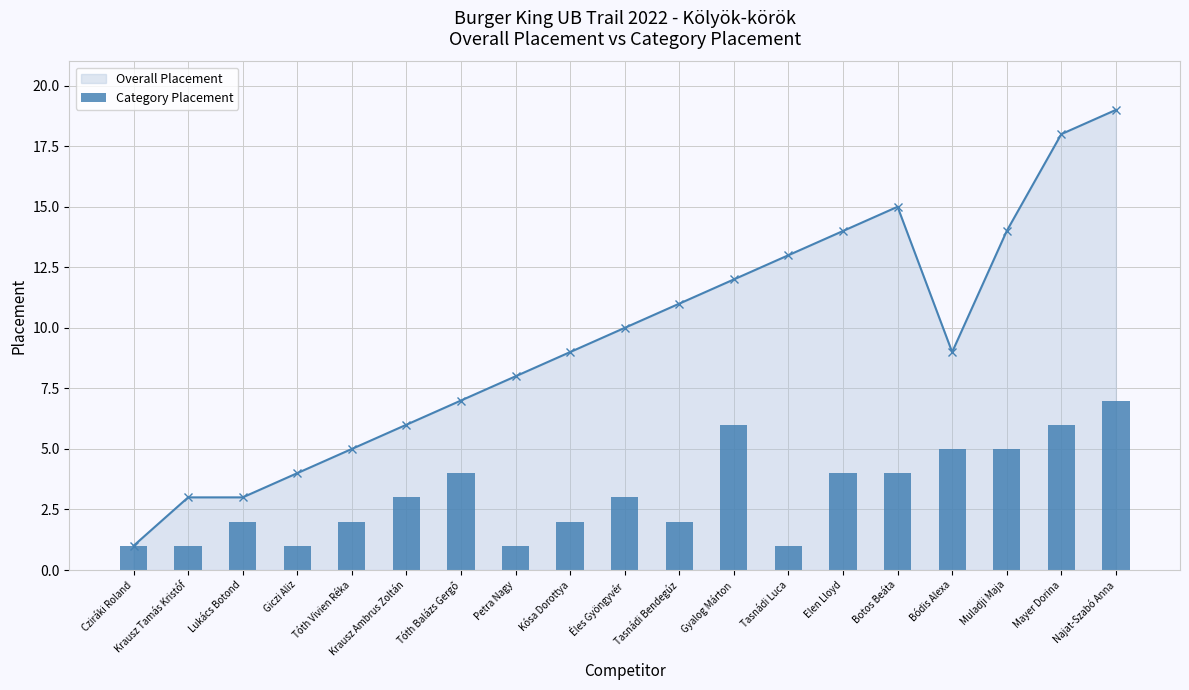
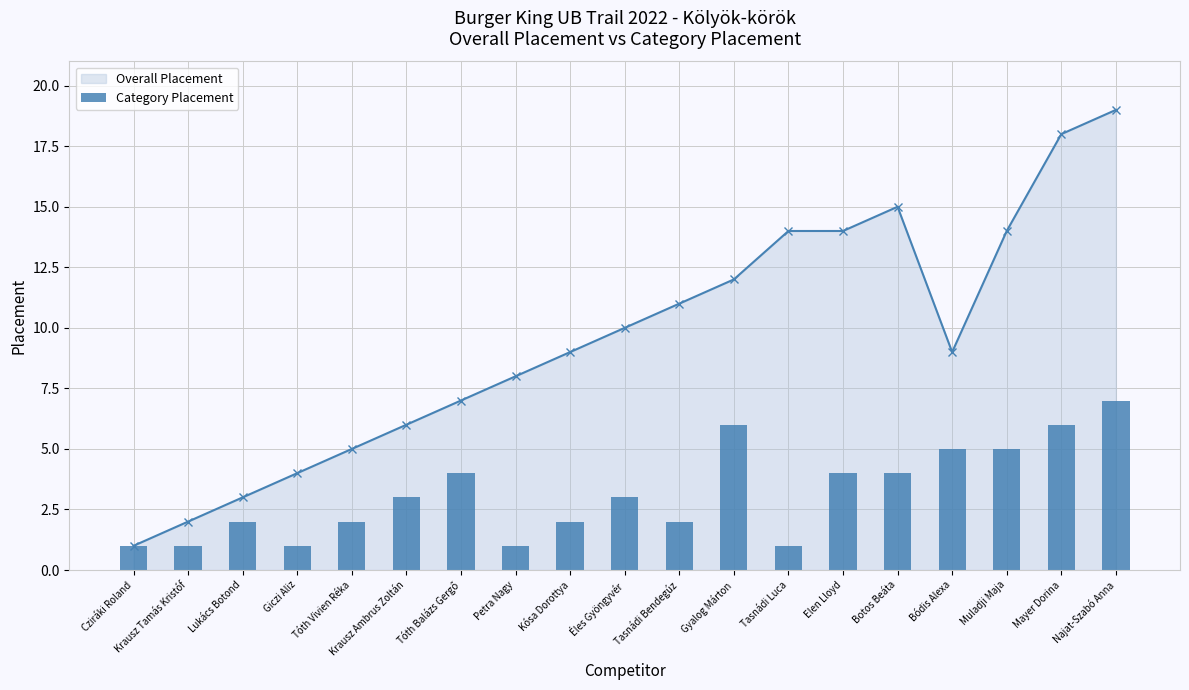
  {
    "Overall Placement": {
      "Cziráki Roland": 1,
-     "Krausz Tamás Kristóf": 3,
+     "Krausz Tamás Kristóf": 2,
      "Lukács Botond": 3,
      "Giczi Aliz": 4,
      "Tóth Vivien Réka": 5,
      "Krausz Ambrus Zoltán": 6,
      "Tóth Balázs Gergő": 7,
      "Petra Nagy": 8,
      "Kósa Dorottya": 9,
      "Éles Gyöngyvér": 10,
      "Tasnádi Bendegúz": 11,
      "Gyalog Márton": 12,
-     "Tasnádi Luca": 13,
+     "Tasnádi Luca": 14,
      "Elen Lloyd": 14,
      "Botos Beáta": 15,
      "Bódis Alexa": 9,
      "Muladji Maja": 14,
      "Mayer Dorina": 18,
      "Najat-Szabó Anna": 19
    },
    "Category Placement": {
      "Cziráki Roland": 1,
      "Krausz Tamás Kristóf": 1,
      "Lukács Botond": 2,
      "Giczi Aliz": 1,
      "Tóth Vivien Réka": 2,
      "Krausz Ambrus Zoltán": 3,
      "Tóth Balázs Gergő": 4,
      "Petra Nagy": 1,
      "Kósa Dorottya": 2,
      "Éles Gyöngyvér": 3,
      "Tasnádi Bendegúz": 2,
      "Gyalog Márton": 6,
      "Tasnádi Luca": 1,
      "Elen Lloyd": 4,
      "Botos Beáta": 4,
      "Bódis Alexa": 5,
      "Muladji Maja": 5,
      "Mayer Dorina": 6,
      "Najat-Szabó Anna": 7
    }
  }
